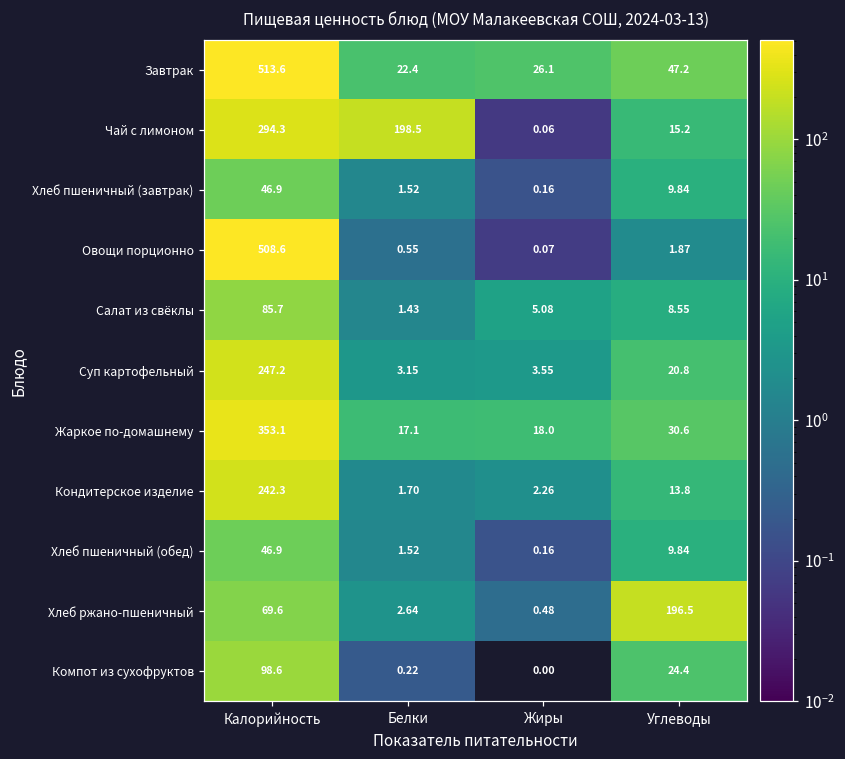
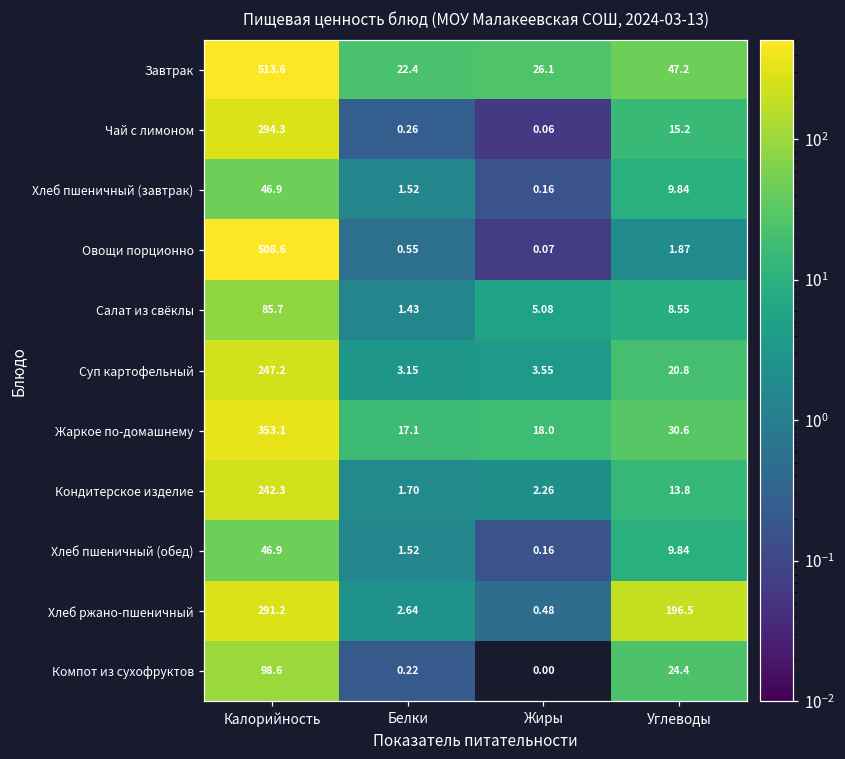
  {
    "Завтрак": {
      "Калорийность": 513.6,
      "Белки": 22.4,
      "Жиры": 26.1,
      "Углеводы": 47.2
    },
    "Чай с лимоном": {
      "Калорийность": 294.3,
-     "Белки": 198.5,
+     "Белки": 0.26,
      "Жиры": 0.06,
      "Углеводы": 15.2
    },
    "Хлеб пшеничный (завтрак)": {
      "Калорийность": 46.9,
      "Белки": 1.52,
      "Жиры": 0.16,
      "Углеводы": 9.84
    },
    "Овощи порционно": {
      "Калорийность": 508.6,
      "Белки": 0.55,
      "Жиры": 0.07,
      "Углеводы": 1.87
    },
    "Салат из свёклы": {
      "Калорийность": 85.7,
      "Белки": 1.43,
      "Жиры": 5.08,
      "Углеводы": 8.55
    },
    "Суп картофельный": {
      "Калорийность": 247.2,
      "Белки": 3.15,
      "Жиры": 3.55,
      "Углеводы": 20.8
    },
    "Жаркое по-домашнему": {
      "Калорийность": 353.1,
      "Белки": 17.1,
      "Жиры": 18.0,
      "Углеводы": 30.6
    },
    "Кондитерское изделие": {
      "Калорийность": 242.3,
      "Белки": 1.70,
      "Жиры": 2.26,
      "Углеводы": 13.8
    },
    "Хлеб пшеничный (обед)": {
      "Калорийность": 46.9,
      "Белки": 1.52,
      "Жиры": 0.16,
      "Углеводы": 9.84
    },
    "Хлеб ржано-пшеничный": {
-     "Калорийность": 69.6,
+     "Калорийность": 291.2,
      "Белки": 2.64,
      "Жиры": 0.48,
      "Углеводы": 196.5
    },
    "Компот из сухофруктов": {
      "Калорийность": 98.6,
      "Белки": 0.22,
      "Жиры": 0.00,
      "Углеводы": 24.4
    }
  }
